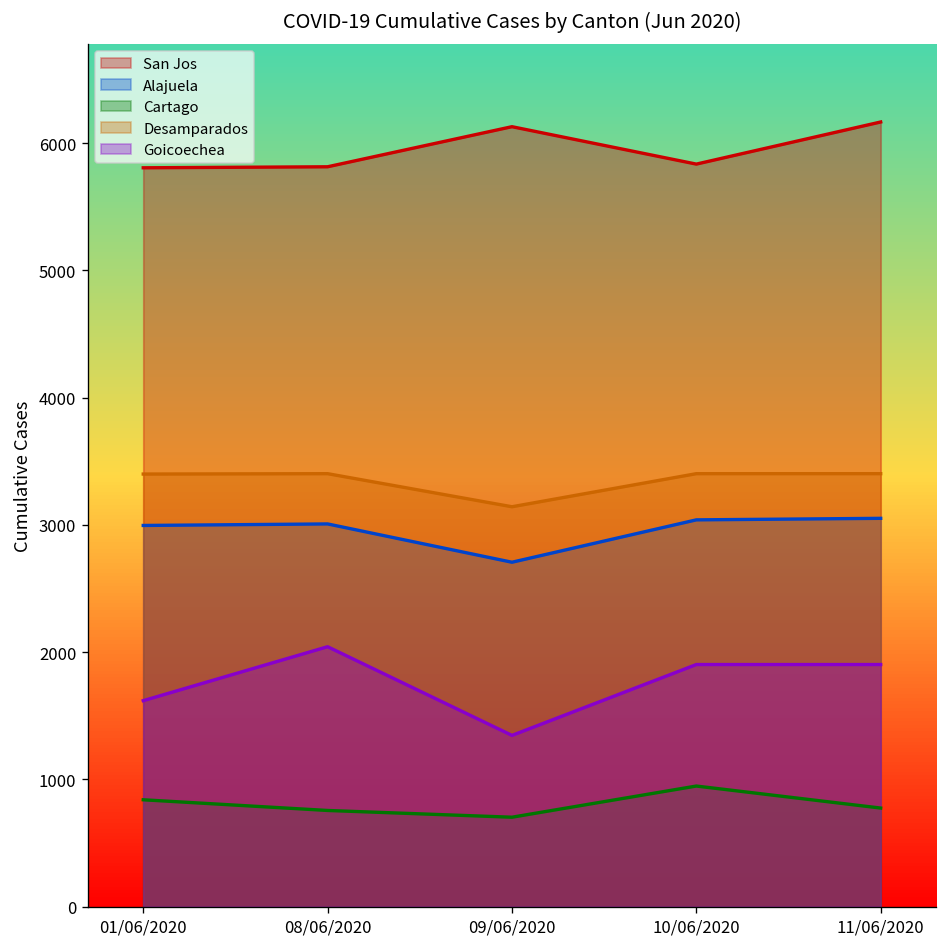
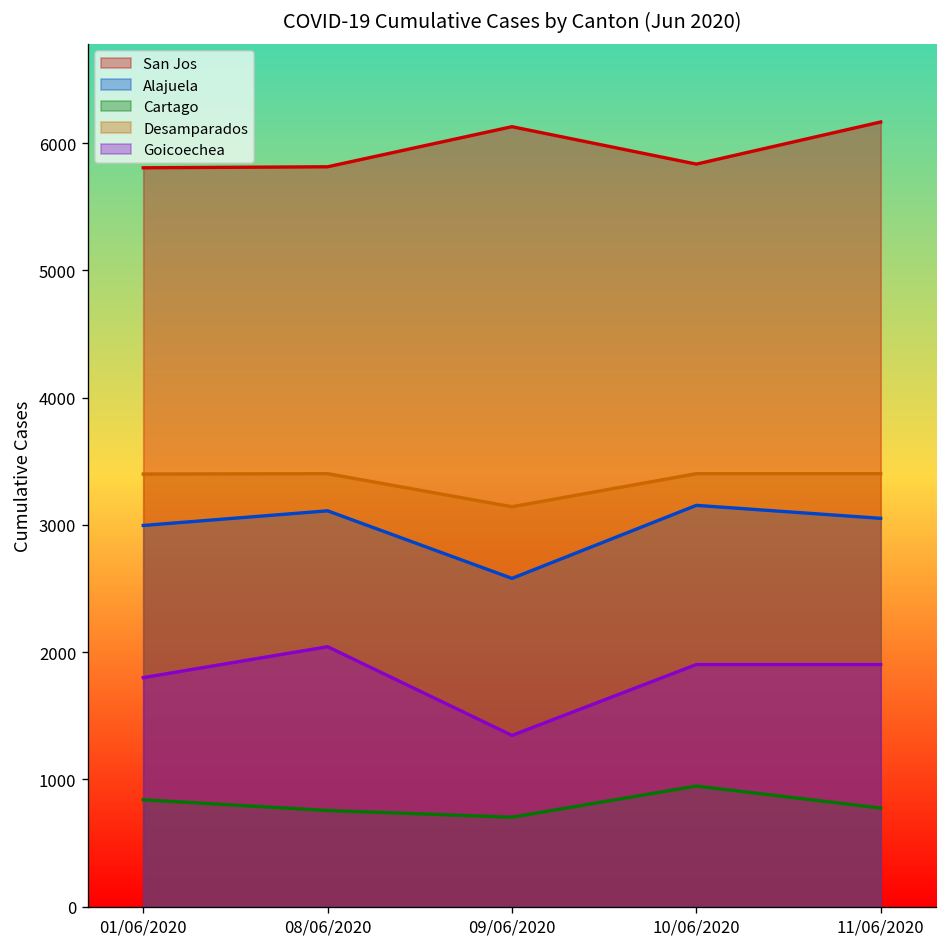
  {
    "Alajuela": {
      "01/06/2020": 3000,
-     "08/06/2020": 3010,
-     "09/06/2020": 2710,
-     "10/06/2020": 3040,
+     "08/06/2020": 3110,
+     "09/06/2020": 2580,
+     "10/06/2020": 3150,
      "11/06/2020": 3050
    },
    "Cartago": {
      "01/06/2020": 840,
      "08/06/2020": 760,
      "09/06/2020": 700,
      "10/06/2020": 950,
      "11/06/2020": 770
    },
    "Goicoechea": {
-     "01/06/2020": 1620,
+     "01/06/2020": 1800,
      "08/06/2020": 2040,
      "09/06/2020": 1350,
      "10/06/2020": 1900,
      "11/06/2020": 1900
    }
  }
